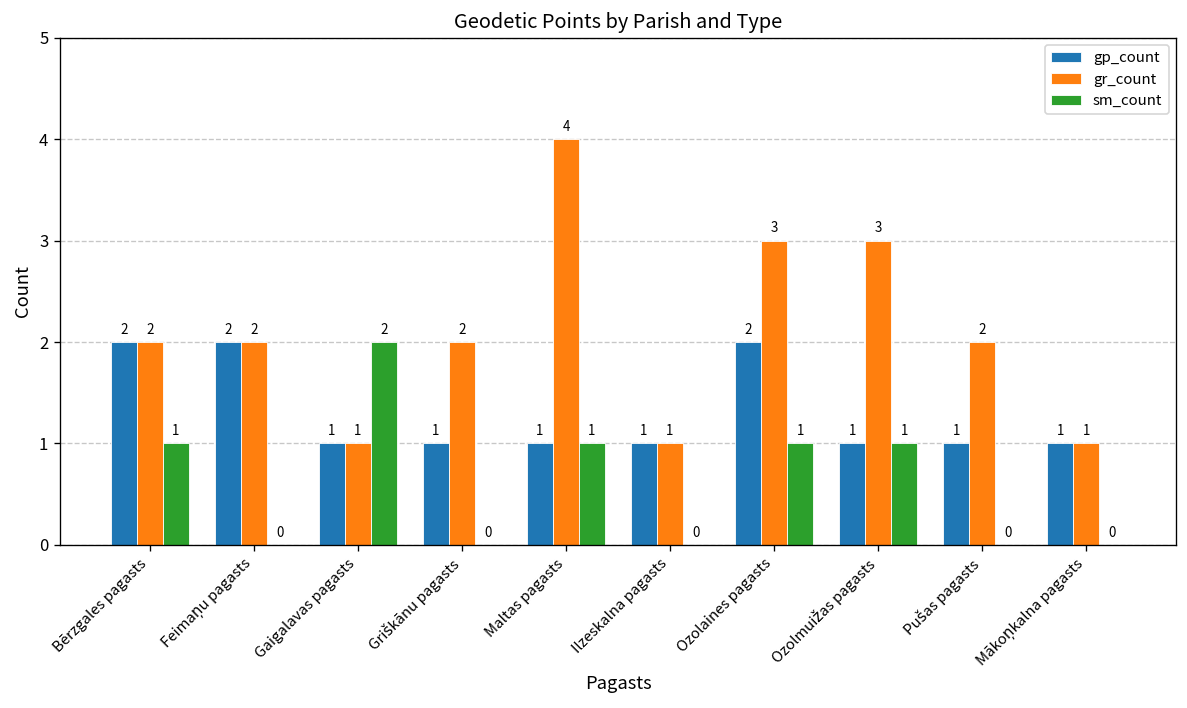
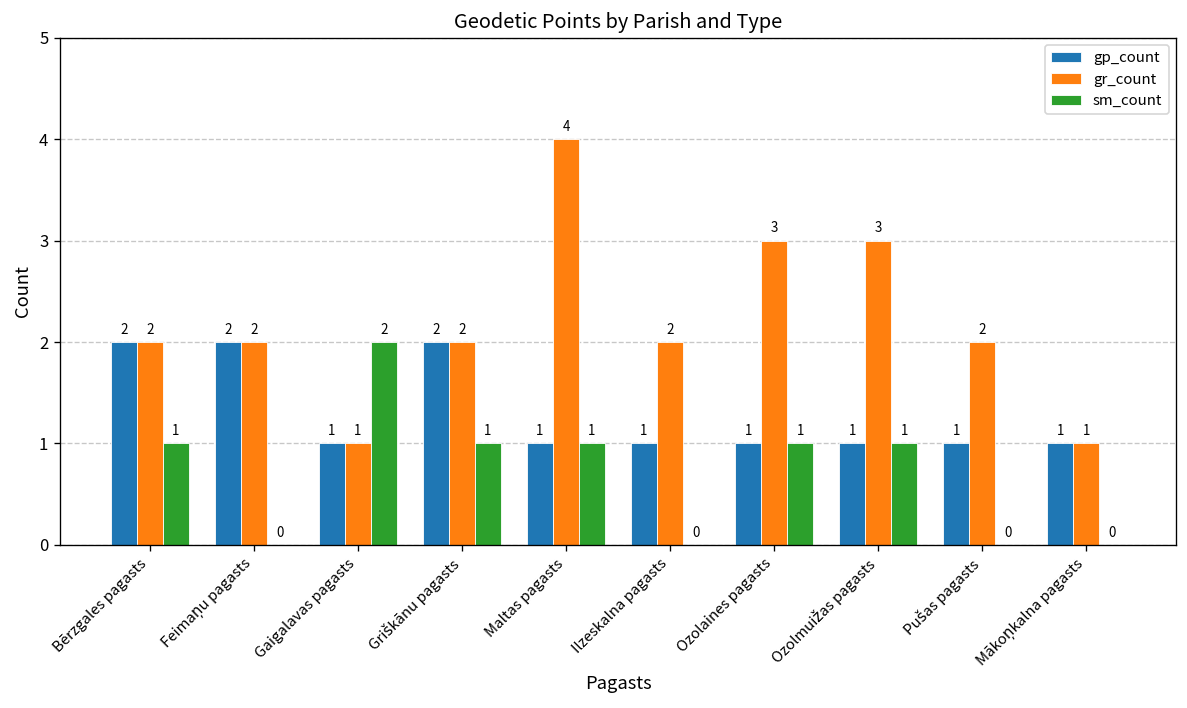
  {
    "gp_count": {
      "Bērzgales pagasts": 2,
      "Feimaņu pagasts": 2,
      "Gaigalavas pagasts": 1,
-     "Griškānu pagasts": 1,
+     "Griškānu pagasts": 2,
      "Maltas pagasts": 1,
      "Ilzeskalna pagasts": 1,
-     "Ozolaines pagasts": 2,
+     "Ozolaines pagasts": 1,
      "Ozolmuižas pagasts": 1,
      "Pušas pagasts": 1,
      "Mākoņkalna pagasts": 1
    },
    "gr_count": {
      "Bērzgales pagasts": 2,
      "Feimaņu pagasts": 2,
      "Gaigalavas pagasts": 1,
      "Griškānu pagasts": 2,
      "Maltas pagasts": 4,
-     "Ilzeskalna pagasts": 1,
+     "Ilzeskalna pagasts": 2,
      "Ozolaines pagasts": 3,
      "Ozolmuižas pagasts": 3,
      "Pušas pagasts": 2,
      "Mākoņkalna pagasts": 1
    },
    "sm_count": {
      "Bērzgales pagasts": 1,
      "Feimaņu pagasts": 0,
      "Gaigalavas pagasts": 2,
-     "Griškānu pagasts": 0,
+     "Griškānu pagasts": 1,
      "Maltas pagasts": 1,
      "Ilzeskalna pagasts": 0,
      "Ozolaines pagasts": 1,
      "Ozolmuižas pagasts": 1,
      "Pušas pagasts": 0,
      "Mākoņkalna pagasts": 0
    }
  }
